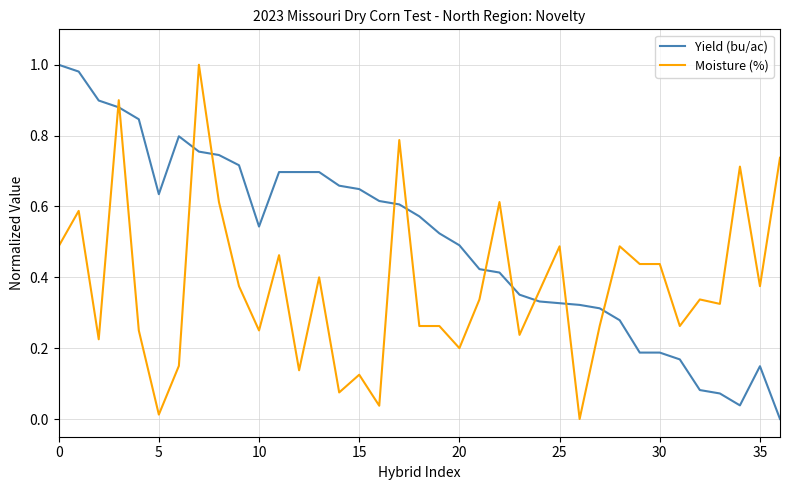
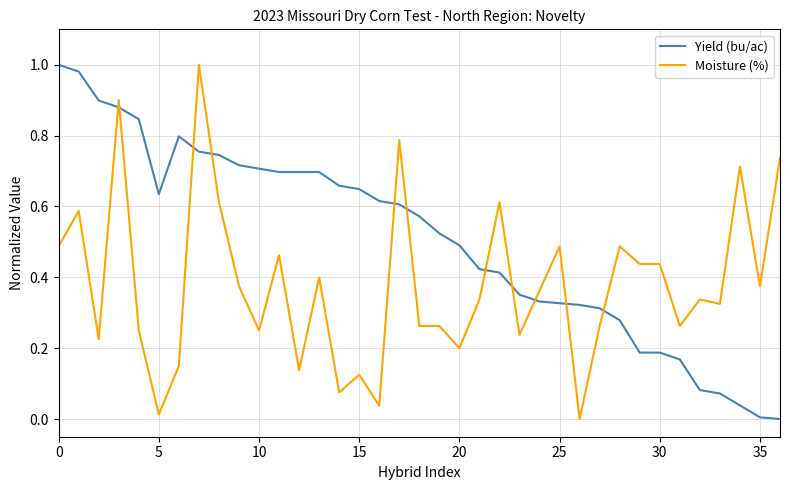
  {
    "Yield (bu/ac)": {
      "0": 1.00,
      "5": 0.63,
-     "10": 0.54,
+     "10": 0.71,
      "15": 0.65,
      "20": 0.49,
      "25": 0.33,
      "30": 0.19,
-     "35": 0.15
+     "35": 0.00
    },
    "Moisture (%)": {
      "0": 0.49,
      "5": 0.01,
      "10": 0.25,
      "15": 0.12,
      "20": 0.20,
      "25": 0.49,
      "30": 0.44,
      "35": 0.38
    }
  }
